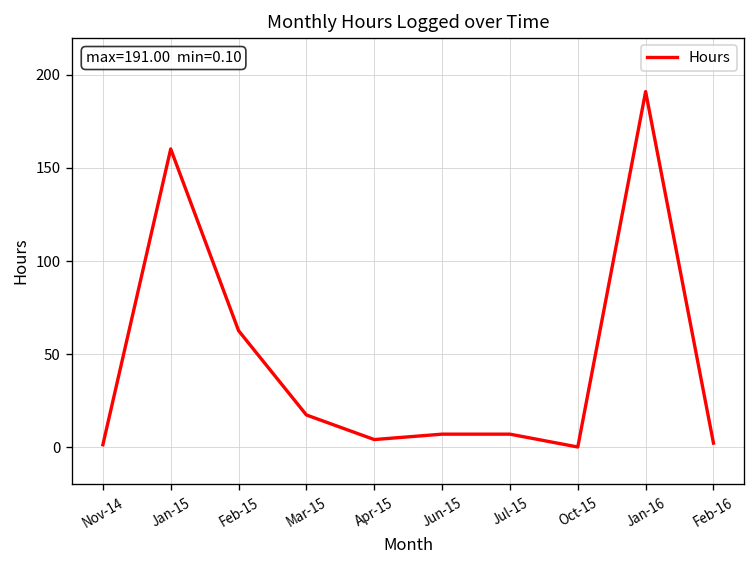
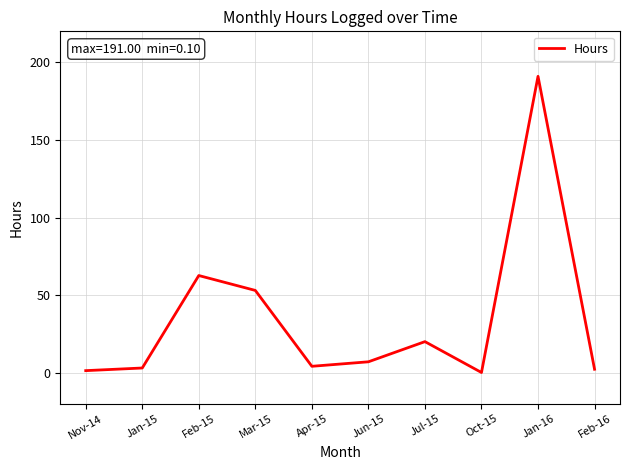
  {
    "Nov-14": 1,
-   "Jan-15": 160,
+   "Jan-15": 3,
    "Feb-15": 63,
-   "Mar-15": 17,
+   "Mar-15": 53,
    "Apr-15": 4,
    "Jun-15": 7,
-   "Jul-15": 7,
+   "Jul-15": 20,
    "Oct-15": 0,
    "Jan-16": 191,
    "Feb-16": 2
  }
